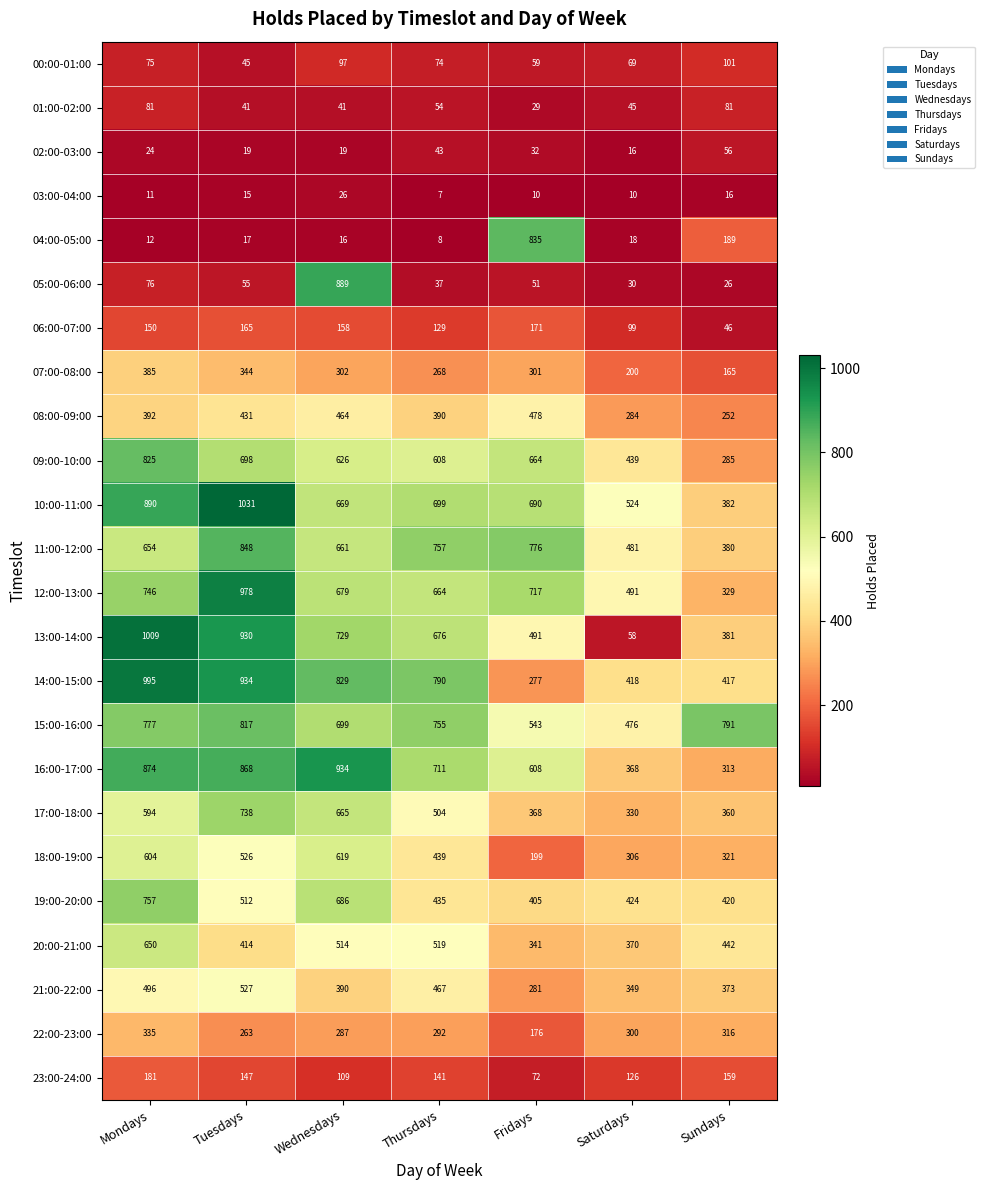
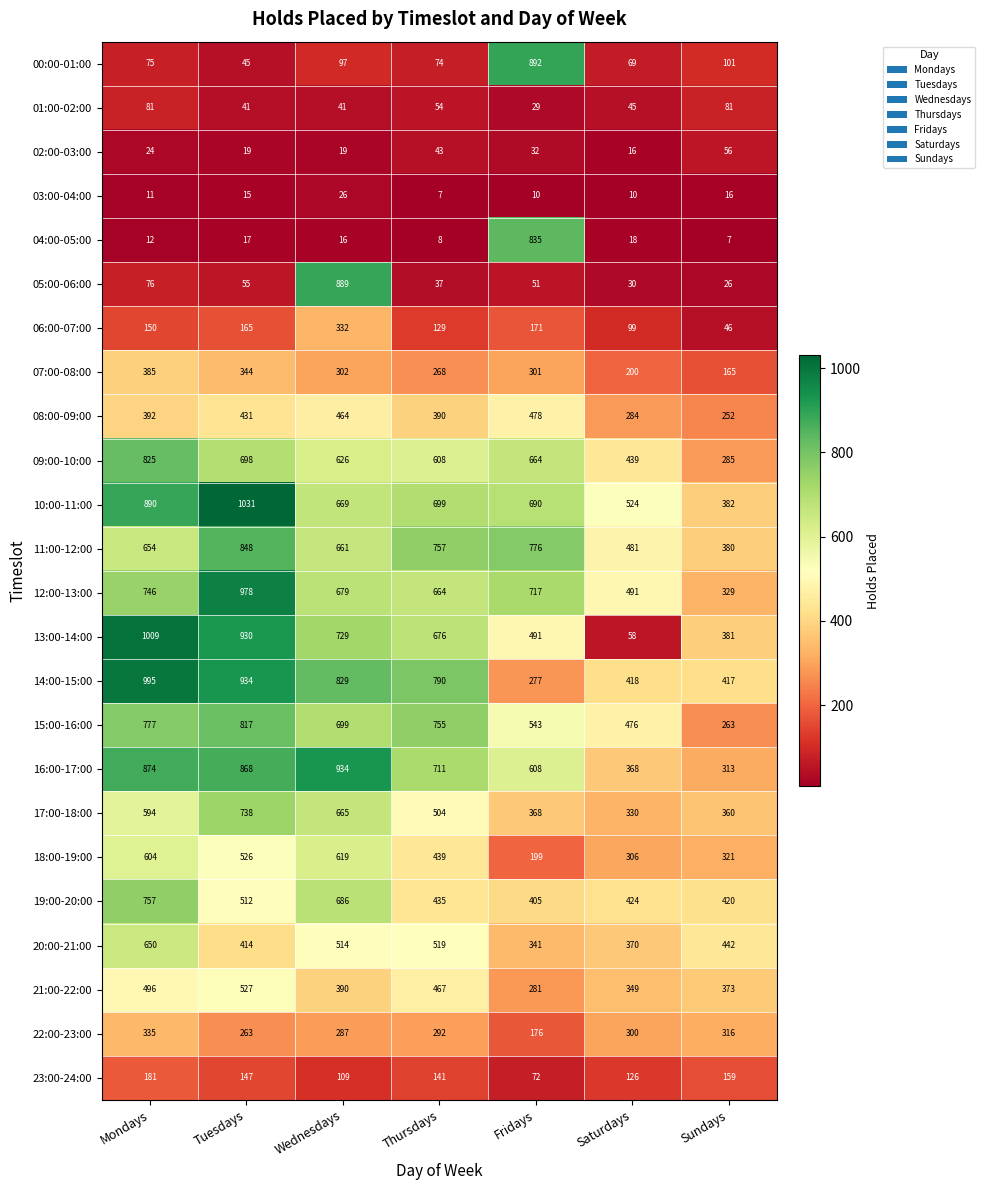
  {
    "00:00-01:00": {
      "Mondays": 75,
      "Tuesdays": 45,
      "Wednesdays": 97,
      "Thursdays": 74,
-     "Fridays": 59,
+     "Fridays": 892,
      "Saturdays": 69,
      "Sundays": 101
    },
    "01:00-02:00": {
      "Mondays": 81,
      "Tuesdays": 41,
      "Wednesdays": 41,
      "Thursdays": 54,
      "Fridays": 29,
      "Saturdays": 45,
      "Sundays": 81
    },
    "02:00-03:00": {
      "Mondays": 24,
      "Tuesdays": 19,
      "Wednesdays": 19,
      "Thursdays": 43,
      "Fridays": 32,
      "Saturdays": 16,
      "Sundays": 56
    },
    "03:00-04:00": {
      "Mondays": 11,
      "Tuesdays": 15,
      "Wednesdays": 26,
      "Thursdays": 7,
      "Fridays": 10,
      "Saturdays": 10,
      "Sundays": 16
    },
    "04:00-05:00": {
      "Mondays": 12,
      "Tuesdays": 17,
      "Wednesdays": 16,
      "Thursdays": 8,
      "Fridays": 835,
      "Saturdays": 18,
-     "Sundays": 189
+     "Sundays": 7
    },
    "05:00-06:00": {
      "Mondays": 76,
      "Tuesdays": 55,
      "Wednesdays": 889,
      "Thursdays": 37,
      "Fridays": 51,
      "Saturdays": 30,
      "Sundays": 26
    },
    "06:00-07:00": {
      "Mondays": 150,
      "Tuesdays": 165,
-     "Wednesdays": 158,
+     "Wednesdays": 332,
      "Thursdays": 129,
      "Fridays": 171,
      "Saturdays": 99,
      "Sundays": 46
    },
    "07:00-08:00": {
      "Mondays": 385,
      "Tuesdays": 344,
      "Wednesdays": 302,
      "Thursdays": 268,
      "Fridays": 301,
      "Saturdays": 200,
      "Sundays": 165
    },
    "08:00-09:00": {
      "Mondays": 392,
      "Tuesdays": 431,
      "Wednesdays": 464,
      "Thursdays": 390,
      "Fridays": 478,
      "Saturdays": 284,
      "Sundays": 252
    },
    "09:00-10:00": {
      "Mondays": 825,
      "Tuesdays": 698,
      "Wednesdays": 626,
      "Thursdays": 608,
      "Fridays": 664,
      "Saturdays": 439,
      "Sundays": 285
    },
    "10:00-11:00": {
      "Mondays": 890,
      "Tuesdays": 1031,
      "Wednesdays": 669,
      "Thursdays": 699,
      "Fridays": 690,
      "Saturdays": 524,
      "Sundays": 382
    },
    "11:00-12:00": {
      "Mondays": 654,
      "Tuesdays": 848,
      "Wednesdays": 661,
      "Thursdays": 757,
      "Fridays": 776,
      "Saturdays": 481,
      "Sundays": 380
    },
    "12:00-13:00": {
      "Mondays": 746,
      "Tuesdays": 978,
      "Wednesdays": 679,
      "Thursdays": 664,
      "Fridays": 717,
      "Saturdays": 491,
      "Sundays": 329
    },
    "13:00-14:00": {
      "Mondays": 1009,
      "Tuesdays": 930,
      "Wednesdays": 729,
      "Thursdays": 676,
      "Fridays": 491,
      "Saturdays": 58,
      "Sundays": 381
    },
    "14:00-15:00": {
      "Mondays": 995,
      "Tuesdays": 934,
      "Wednesdays": 829,
      "Thursdays": 790,
      "Fridays": 277,
      "Saturdays": 418,
      "Sundays": 417
    },
    "15:00-16:00": {
      "Mondays": 777,
      "Tuesdays": 817,
      "Wednesdays": 699,
      "Thursdays": 755,
      "Fridays": 543,
      "Saturdays": 476,
-     "Sundays": 791
+     "Sundays": 263
    },
    "16:00-17:00": {
      "Mondays": 874,
      "Tuesdays": 868,
      "Wednesdays": 934,
      "Thursdays": 711,
      "Fridays": 608,
      "Saturdays": 368,
      "Sundays": 313
    },
    "17:00-18:00": {
      "Mondays": 594,
      "Tuesdays": 738,
      "Wednesdays": 665,
      "Thursdays": 504,
      "Fridays": 368,
      "Saturdays": 330,
      "Sundays": 360
    },
    "18:00-19:00": {
      "Mondays": 604,
      "Tuesdays": 526,
      "Wednesdays": 619,
      "Thursdays": 439,
      "Fridays": 199,
      "Saturdays": 306,
      "Sundays": 321
    },
    "19:00-20:00": {
      "Mondays": 757,
      "Tuesdays": 512,
      "Wednesdays": 686,
      "Thursdays": 435,
      "Fridays": 405,
      "Saturdays": 424,
      "Sundays": 420
    },
    "20:00-21:00": {
      "Mondays": 650,
      "Tuesdays": 414,
      "Wednesdays": 514,
      "Thursdays": 519,
      "Fridays": 341,
      "Saturdays": 370,
      "Sundays": 442
    },
    "21:00-22:00": {
      "Mondays": 496,
      "Tuesdays": 527,
      "Wednesdays": 390,
      "Thursdays": 467,
      "Fridays": 281,
      "Saturdays": 349,
      "Sundays": 373
    },
    "22:00-23:00": {
      "Mondays": 335,
      "Tuesdays": 263,
      "Wednesdays": 287,
      "Thursdays": 292,
      "Fridays": 176,
      "Saturdays": 300,
      "Sundays": 316
    },
    "23:00-24:00": {
      "Mondays": 181,
      "Tuesdays": 147,
      "Wednesdays": 109,
      "Thursdays": 141,
      "Fridays": 72,
      "Saturdays": 126,
      "Sundays": 159
    }
  }
